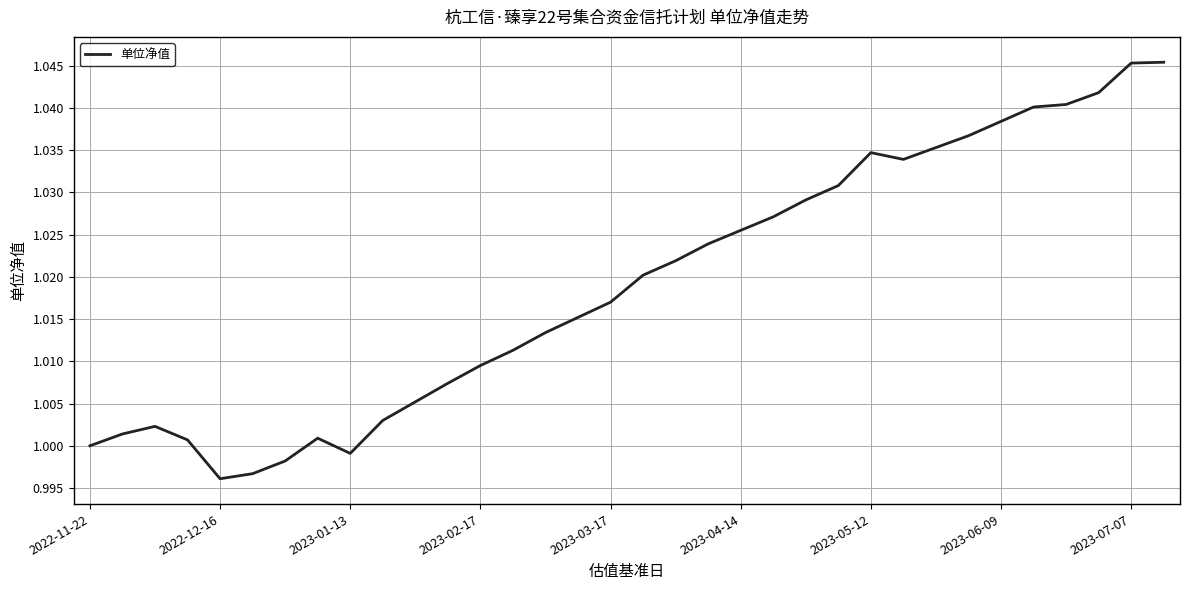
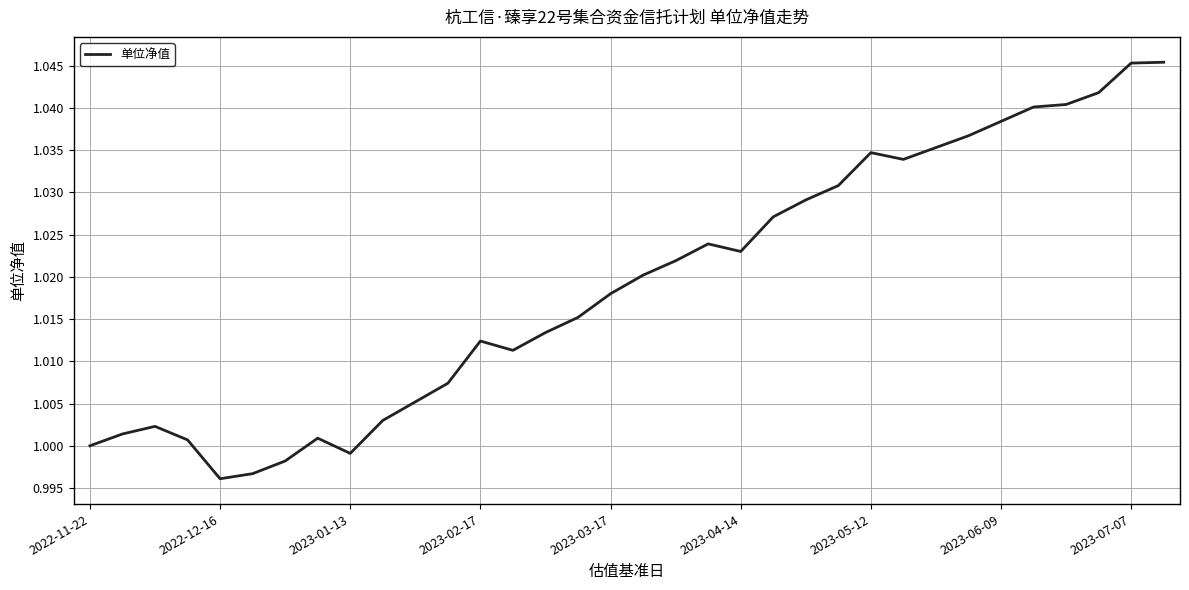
  {
    "2022-11-22": 1.000,
    "2022-12-16": 0.996,
    "2023-01-13": 0.999,
-   "2023-02-17": 1.010,
-   "2023-03-17": 1.017,
-   "2023-04-14": 1.026,
+   "2023-02-17": 1.012,
+   "2023-03-17": 1.018,
+   "2023-04-14": 1.023,
    "2023-05-12": 1.035,
    "2023-06-09": 1.038,
    "2023-07-07": 1.045
  }
